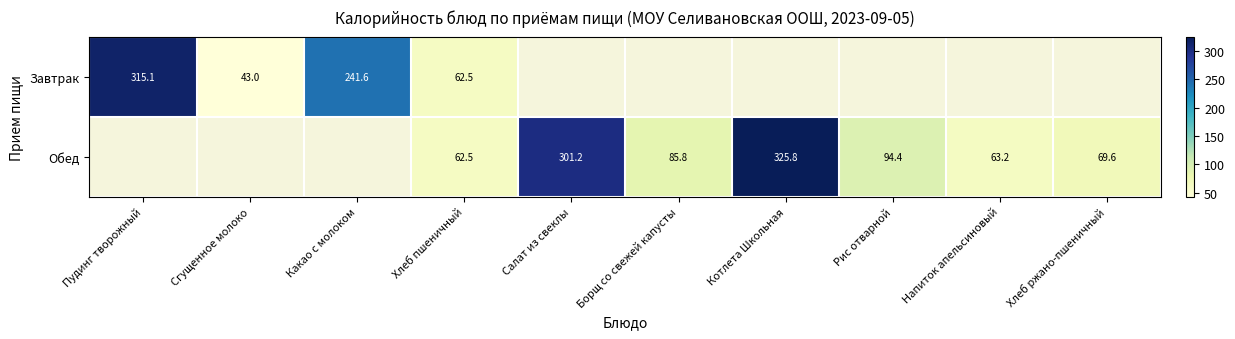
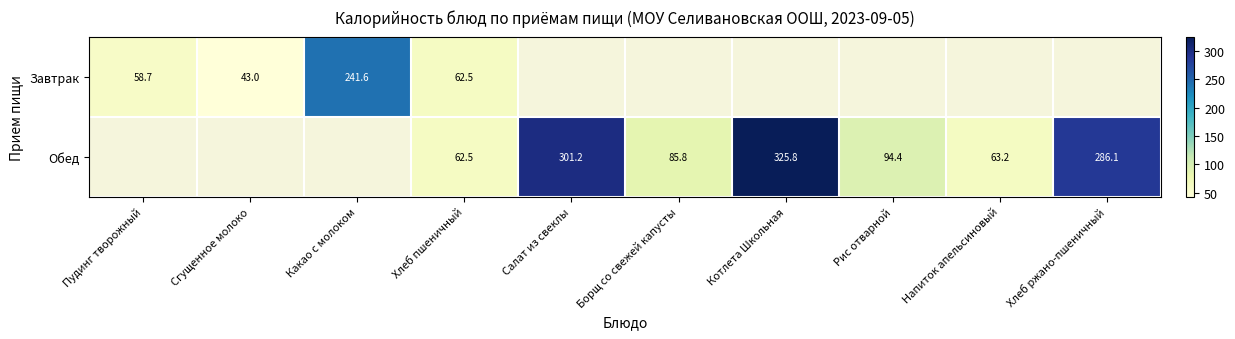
  {
    "Завтрак": {
-     "Пудинг творожный": 315.1,
+     "Пудинг творожный": 58.7,
      "Сгущенное молоко": 43.0,
      "Какао с молоком": 241.6,
      "Хлеб пшеничный": 62.5
    },
    "Обед": {
      "Хлеб пшеничный": 62.5,
      "Салат из свеклы": 301.2,
      "Борщ со свежей капусты": 85.8,
      "Котлета Школьная": 325.8,
      "Рис отварной": 94.4,
      "Напиток апельсиновый": 63.2,
-     "Хлеб ржано-пшеничный": 69.6
+     "Хлеб ржано-пшеничный": 286.1
    }
  }
